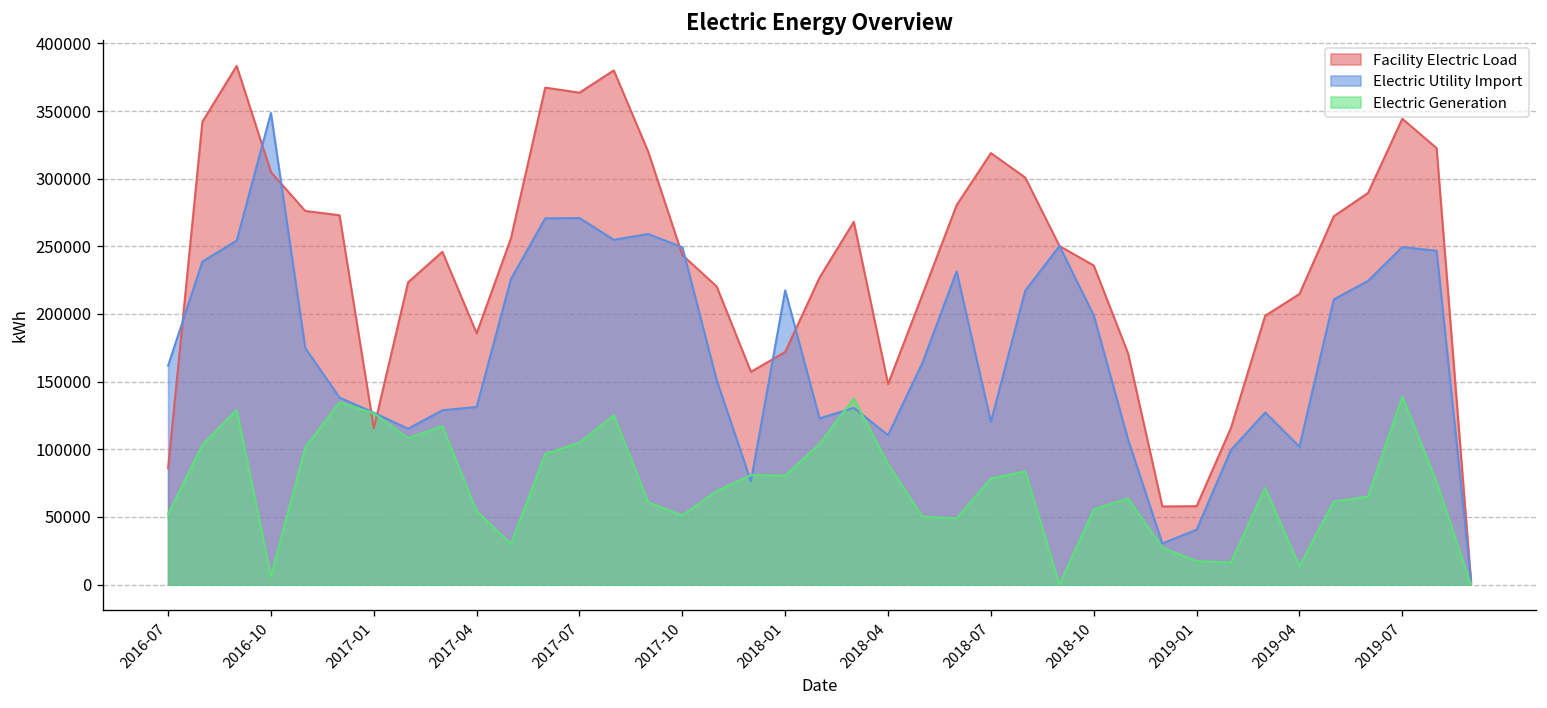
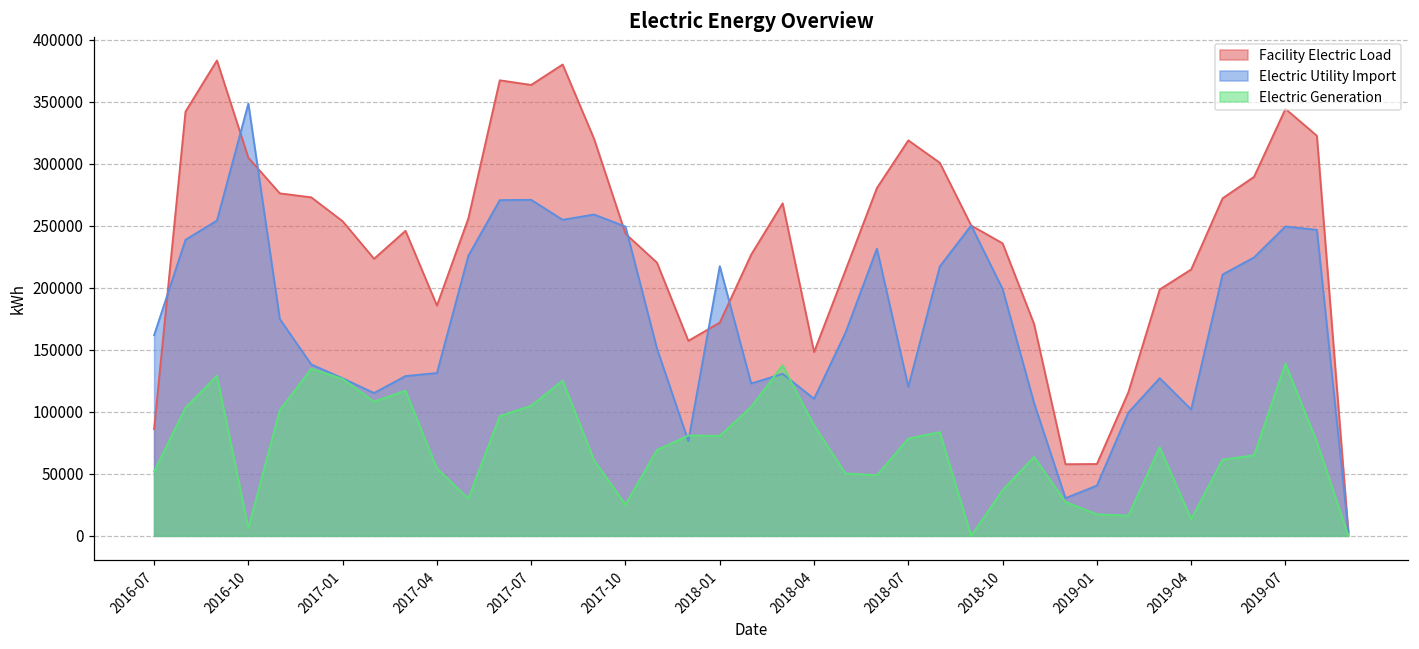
  {
    "Facility Electric Load": {
      "2016-07": 86000,
      "2016-10": 305000,
-     "2017-01": 116000,
+     "2017-01": 254000,
      "2017-04": 186000,
      "2017-07": 364000,
      "2017-10": 244000,
      "2018-01": 172000,
      "2018-04": 148000,
      "2018-07": 319000,
      "2018-10": 236000,
      "2019-01": 58000,
      "2019-04": 215000
    },
    "Electric Utility Import": {
      "2016-07": 162000,
      "2016-10": 349000,
      "2017-04": 131000,
      "2017-07": 271000,
      "2017-10": 249000,
      "2018-01": 217000,
      "2018-04": 111000,
      "2018-07": 120000,
      "2018-10": 199000,
      "2019-01": 41000,
      "2019-04": 102000,
      "2019-07": 249000
    },
    "Electric Generation": {
      "2016-07": 52000,
      "2016-10": 6000,
      "2017-04": 54000,
      "2017-07": 105000,
-     "2017-10": 51000,
+     "2017-10": 25000,
      "2018-01": 81000,
      "2018-04": 89000,
      "2018-07": 78000,
-     "2018-10": 56000,
+     "2018-10": 37000,
      "2019-01": 17000,
      "2019-04": 14000,
      "2019-07": 139000
    }
  }
